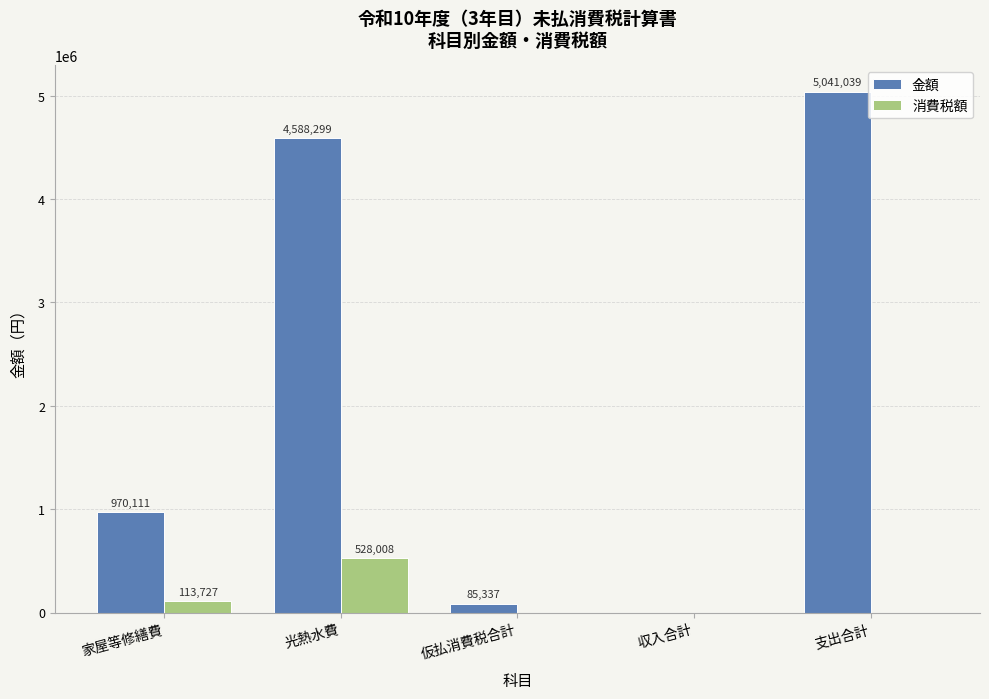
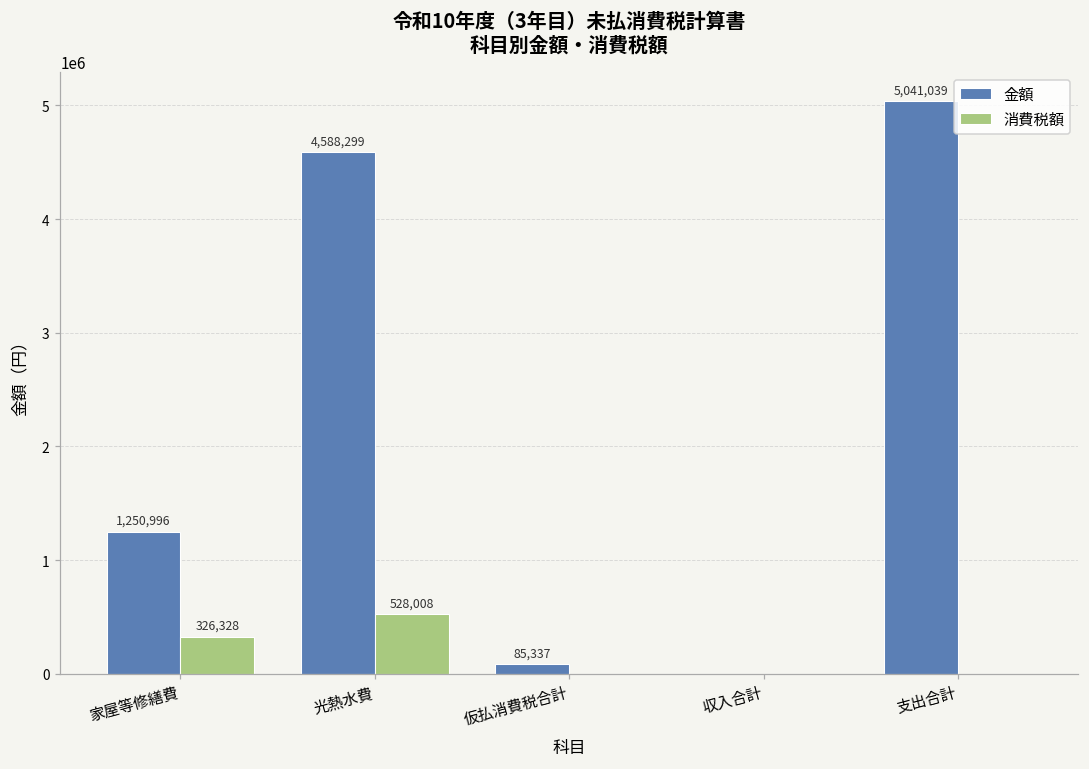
  {
    "金額": {
-     "家屋等修繕費": "970,111",
+     "家屋等修繕費": "1,250,996",
      "光熱水費": "4,588,299",
      "仮払消費税合計": "85,337",
      "支出合計": "5,041,039"
    },
    "消費税額": {
-     "家屋等修繕費": "113,727",
+     "家屋等修繕費": "326,328",
      "光熱水費": "528,008"
    }
  }
